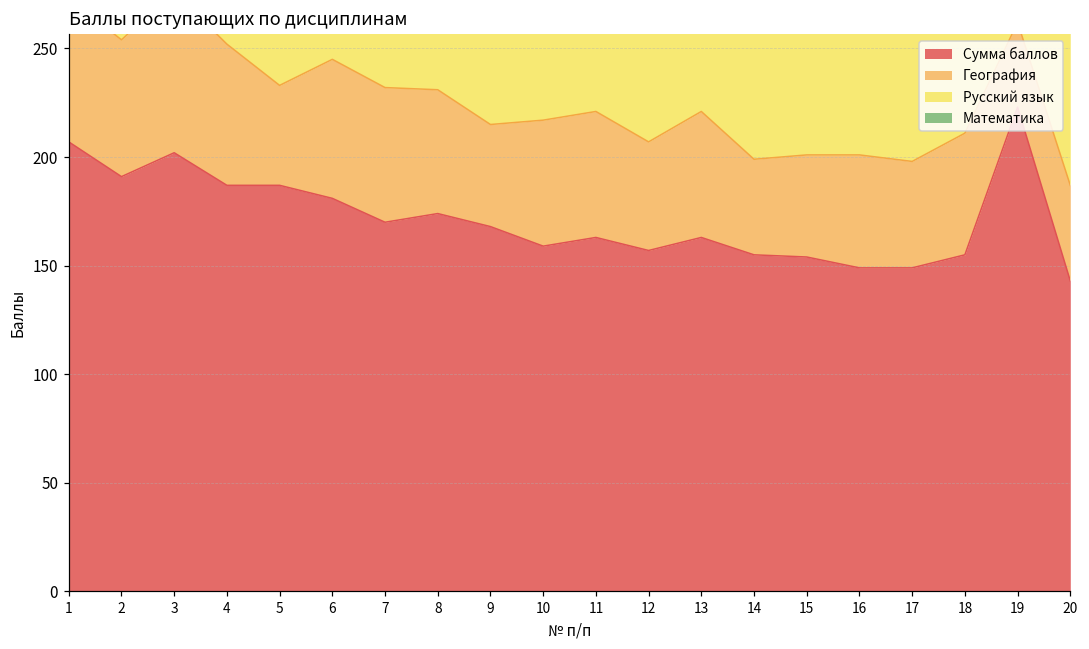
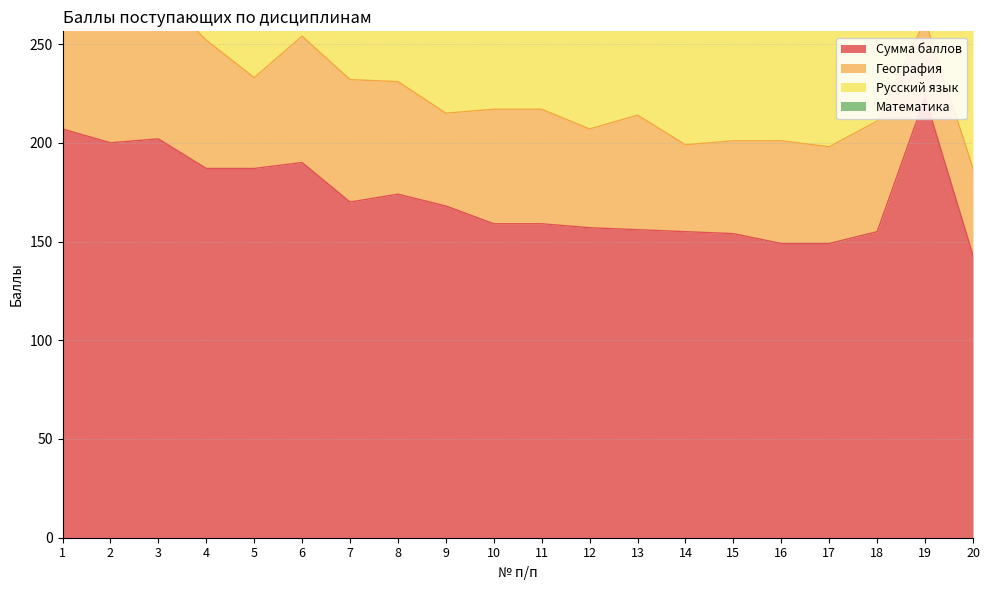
  {
    "Сумма баллов": {
      "1": 207,
-     "2": 191,
+     "2": 200,
      "3": 202,
      "4": 187,
      "5": 187,
-     "6": 181,
+     "6": 190,
      "7": 170,
      "8": 174,
      "9": 168,
      "10": 159,
-     "11": 163,
+     "11": 159,
      "12": 157,
-     "13": 163,
+     "13": 156,
      "14": 155,
      "15": 154,
      "16": 149,
      "17": 149,
      "18": 155,
      "20": 143
    },
    "География": {
      "4": 65,
      "5": 46,
      "6": 64,
      "7": 62,
      "8": 57,
      "9": 47,
      "10": 58,
      "11": 58,
      "12": 50,
      "13": 58,
      "14": 44,
      "15": 47,
      "16": 52,
      "17": 49,
      "18": 56,
      "20": 44
    }
  }
